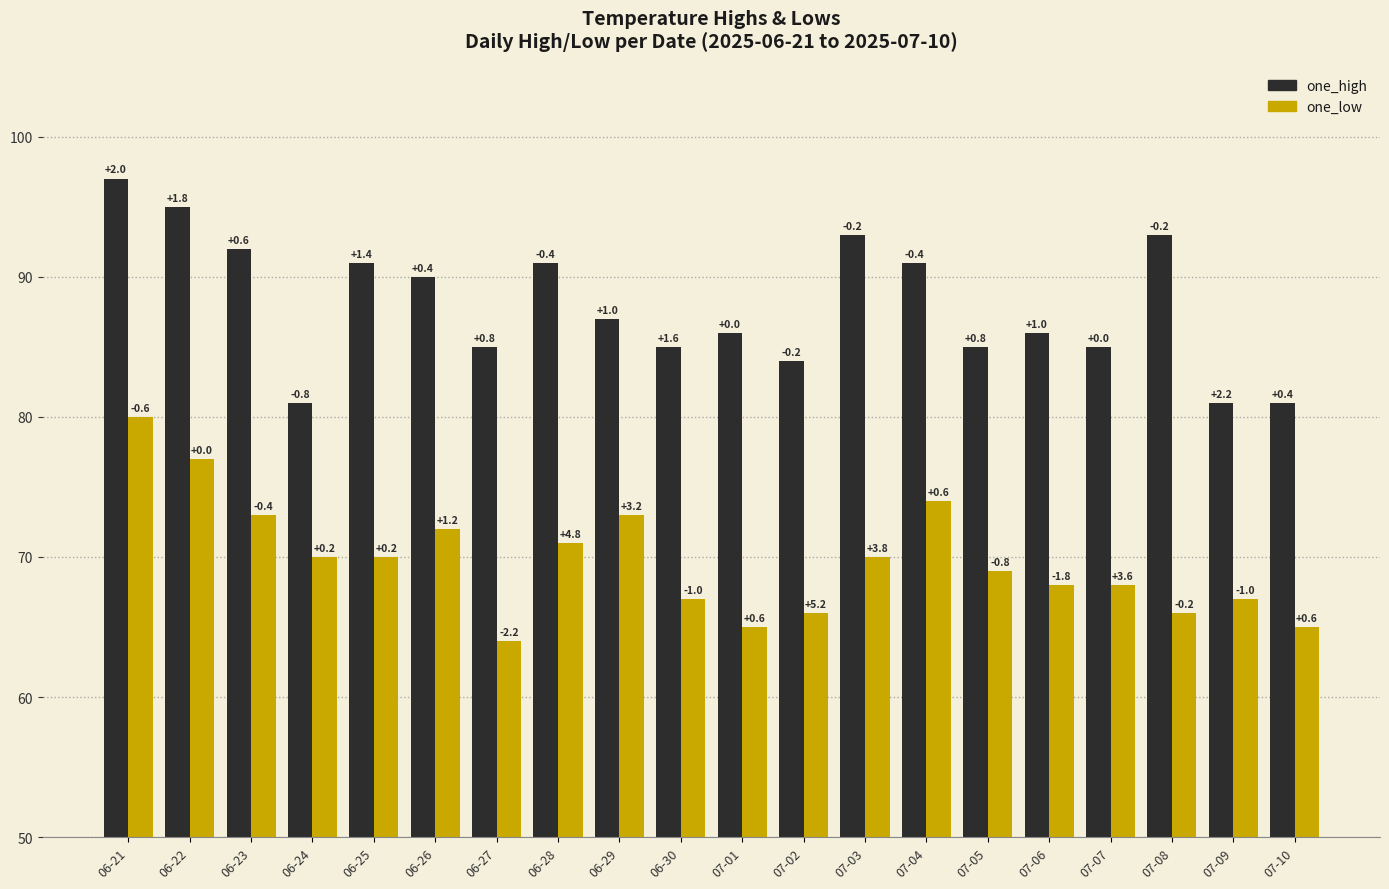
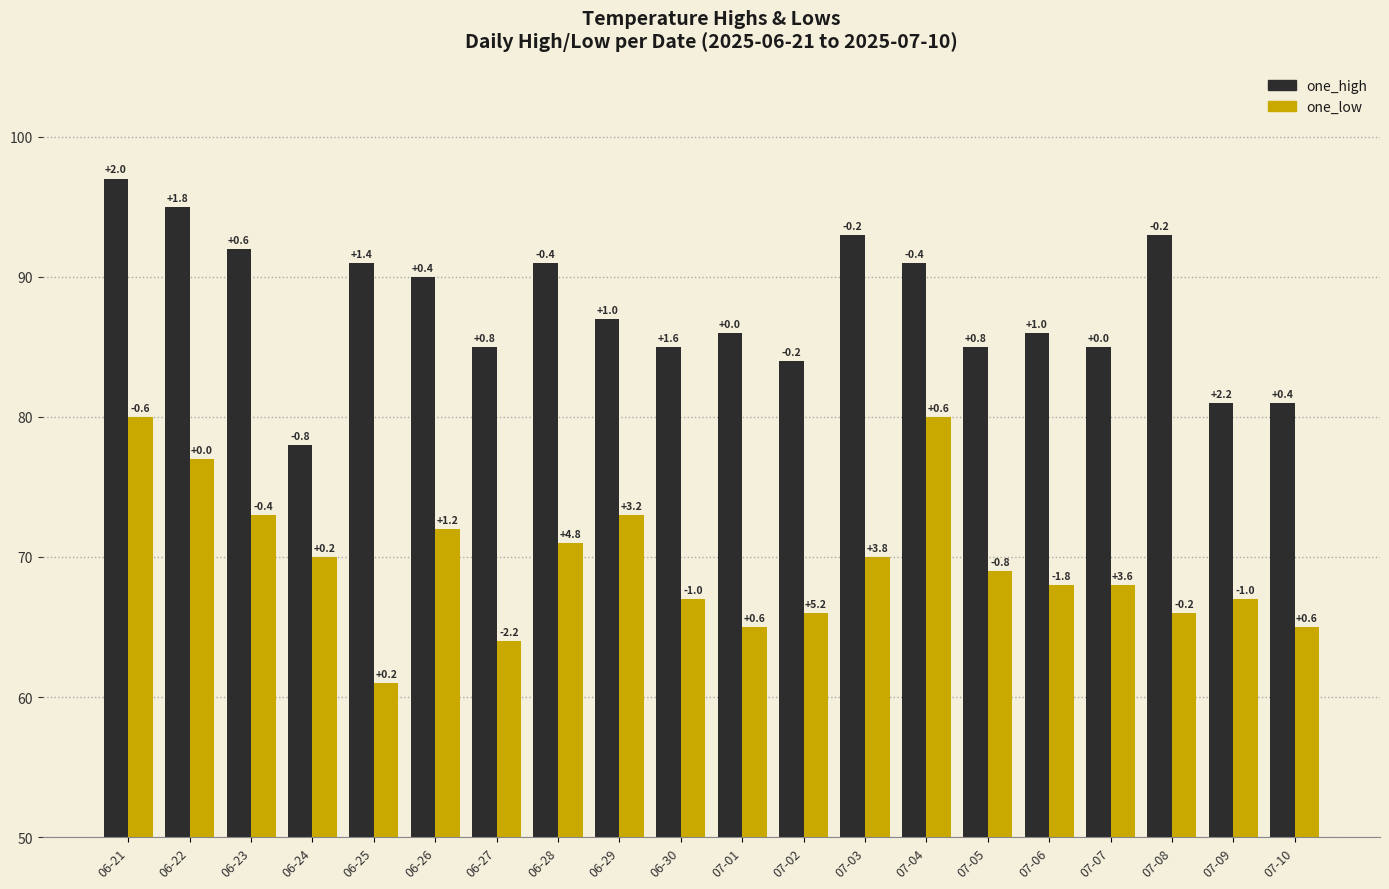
  {
    "one_high": {
-     "06-24": 81
+     "06-24": 78
    },
    "one_low": {
-     "06-25": 70,
-     "07-04": 74
+     "06-25": 61,
+     "07-04": 80
    }
  }
